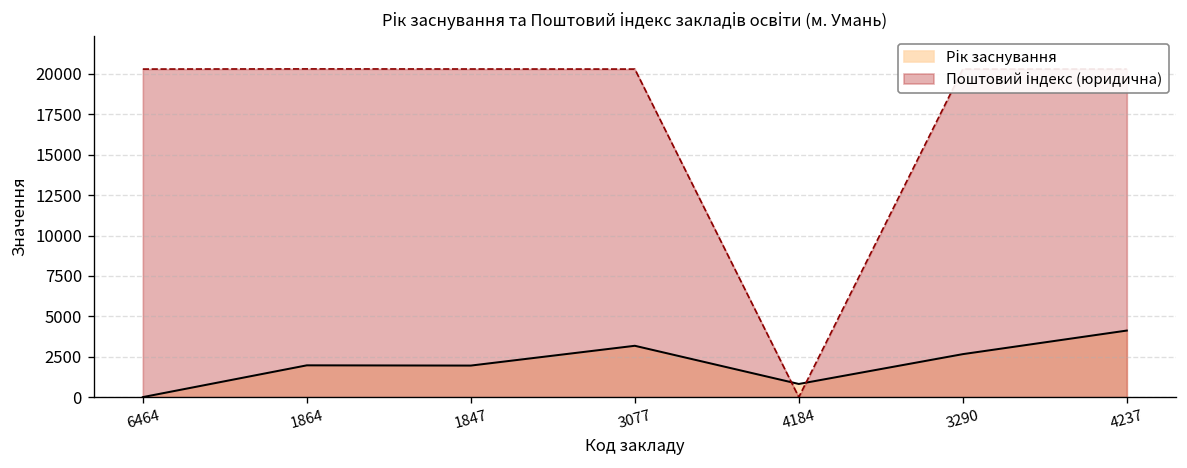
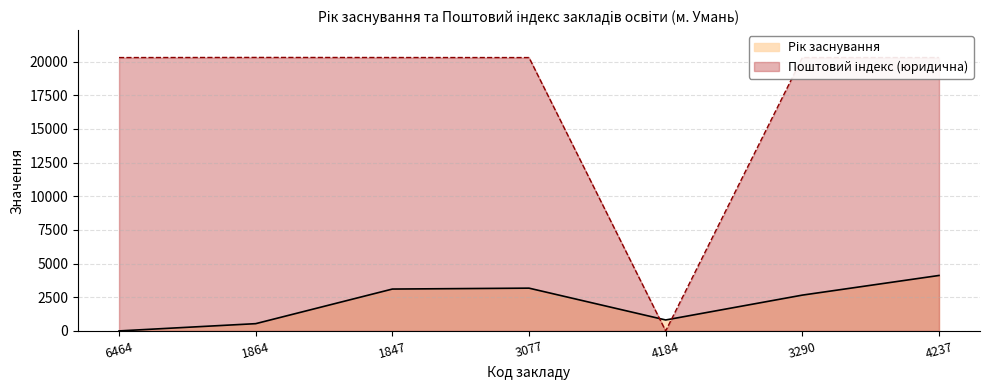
  {
    "Рік заснування": {
      "6464": 0,
-     "1864": 2000,
-     "1847": 2000,
+     "1864": 500,
+     "1847": 3100,
      "3077": 3200,
      "4184": 800,
      "3290": 2700,
      "4237": 4100
    },
    "Поштовий індекс (юридична)": {
      "6464": 20300,
      "1864": 20300,
      "1847": 20300,
      "3077": 20300,
      "4184": 0
    }
  }
